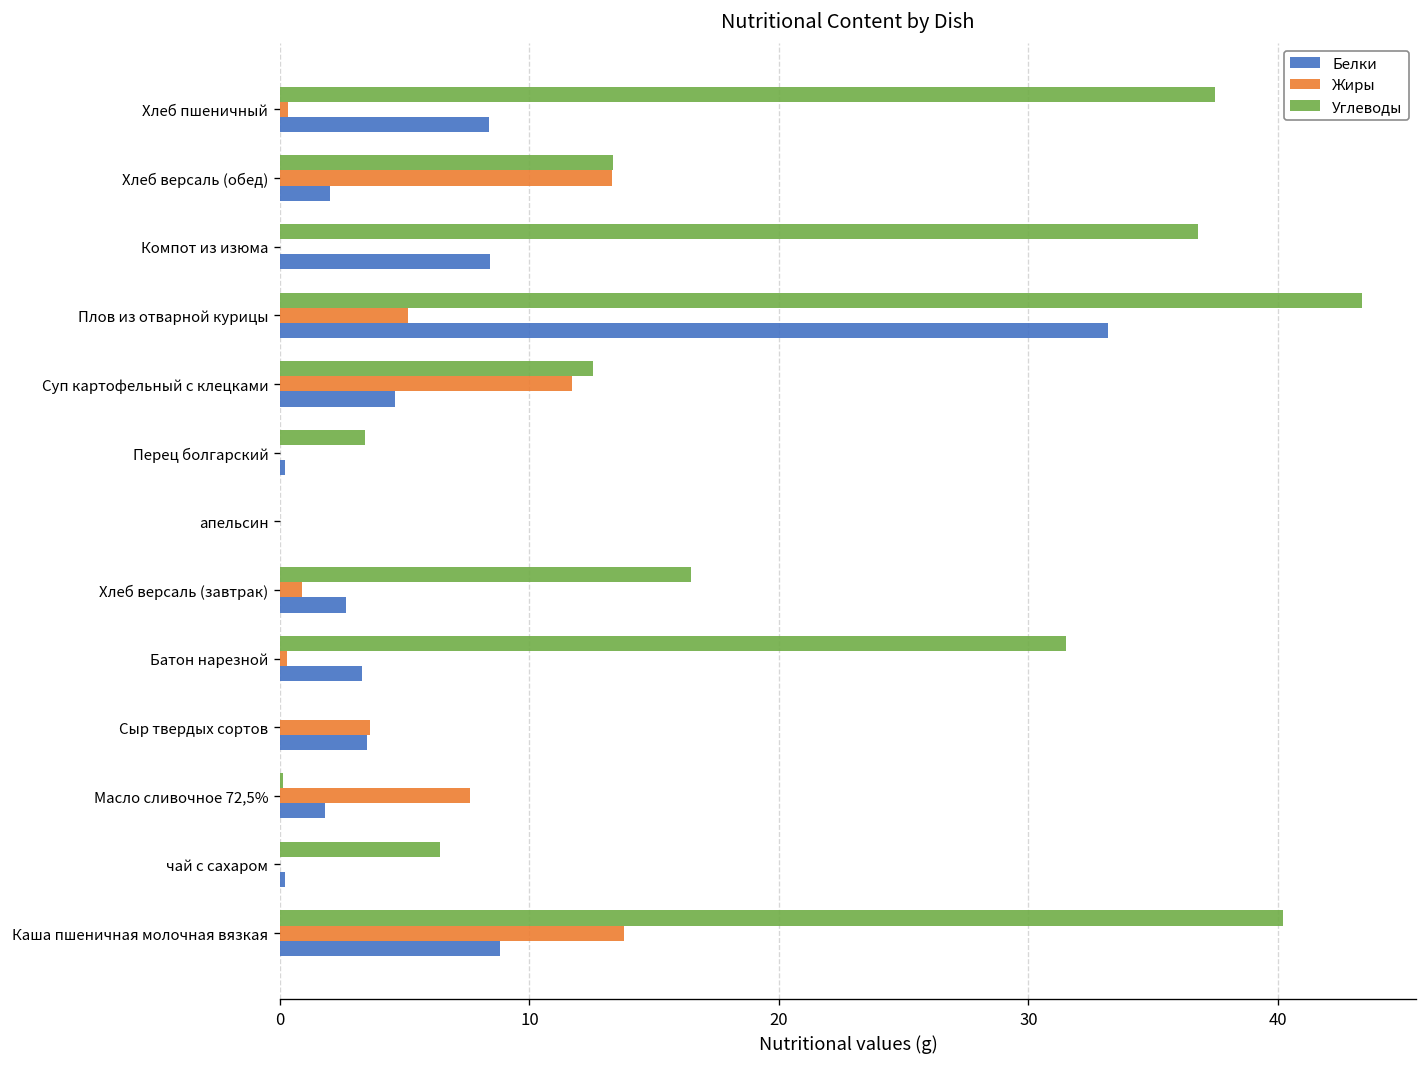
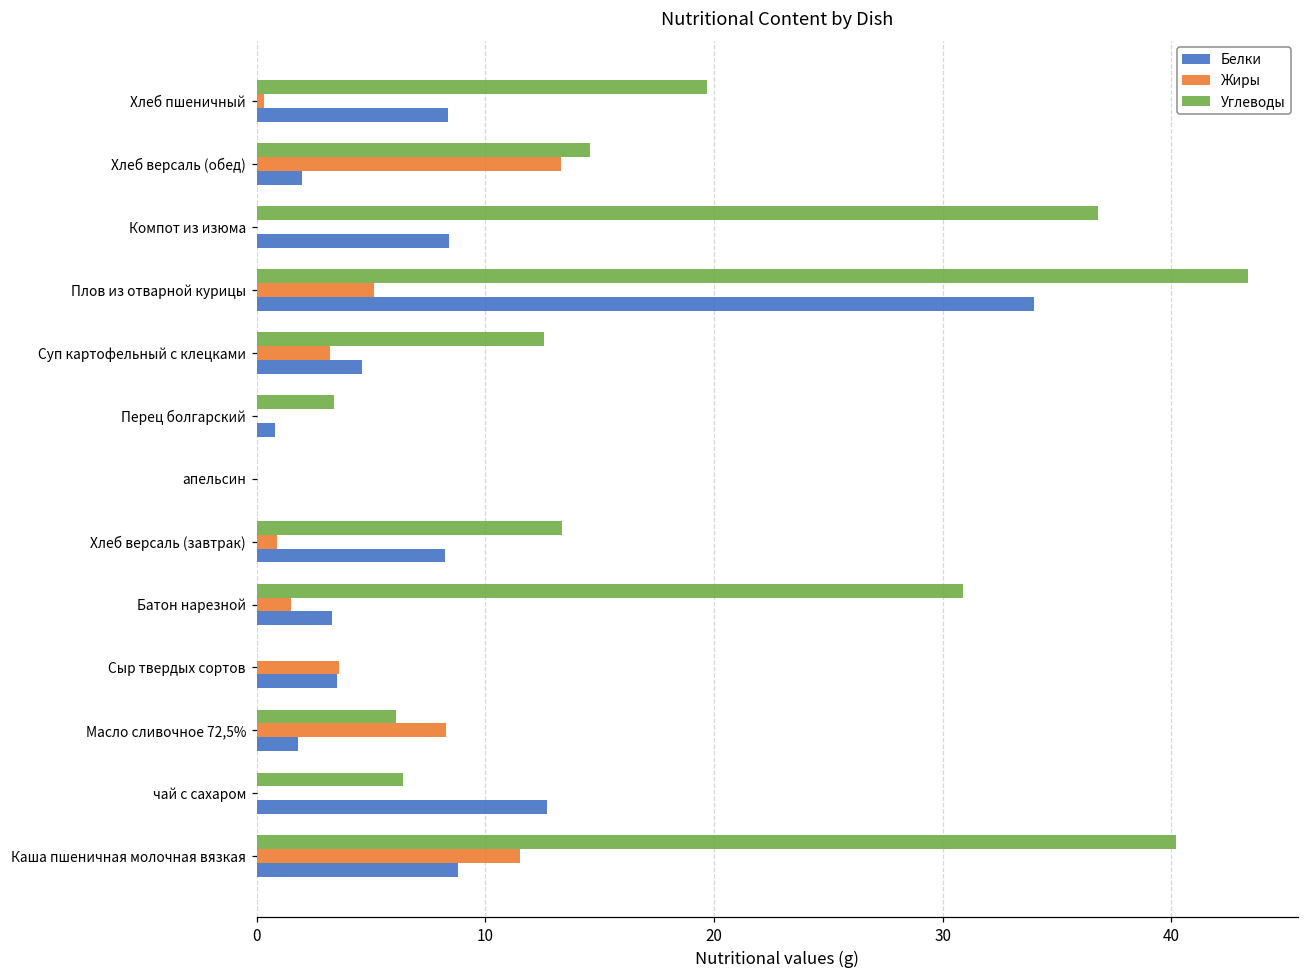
  {
    "Белки": {
      "Хлеб пшеничный": 8.4,
      "Хлеб версаль (обед)": 2.0,
      "Компот из изюма": 8.4,
-     "Плов из отварной курицы": 33.2,
+     "Плов из отварной курицы": 34.0,
      "Суп картофельный с клецками": 4.6,
-     "Перец болгарский": 0.2,
+     "Перец болгарский": 0.8,
      "апельсин": 0.0,
-     "Хлеб версаль (завтрак)": 2.6,
+     "Хлеб версаль (завтрак)": 8.2,
      "Батон нарезной": 3.3,
      "Сыр твердых сортов": 3.5,
      "Масло сливочное 72,5%": 1.8,
-     "чай с сахаром": 0.2,
+     "чай с сахаром": 12.7,
      "Каша пшеничная молочная вязкая": 8.8
    },
    "Жиры": {
      "Хлеб пшеничный": 0.3,
      "Хлеб версаль (обед)": 13.3,
      "Компот из изюма": 0.0,
      "Плов из отварной курицы": 5.1,
-     "Суп картофельный с клецками": 11.7,
+     "Суп картофельный с клецками": 3.2,
      "Перец болгарский": 0.0,
      "апельсин": 0.0,
      "Хлеб версаль (завтрак)": 0.9,
-     "Батон нарезной": 0.3,
+     "Батон нарезной": 1.5,
      "Сыр твердых сортов": 3.6,
-     "Масло сливочное 72,5%": 7.6,
+     "Масло сливочное 72,5%": 8.3,
      "чай с сахаром": 0.0,
-     "Каша пшеничная молочная вязкая": 13.8
+     "Каша пшеничная молочная вязкая": 11.5
    },
    "Углеводы": {
-     "Хлеб пшеничный": 37.5,
-     "Хлеб версаль (обед)": 13.4,
+     "Хлеб пшеничный": 19.7,
+     "Хлеб версаль (обед)": 14.6,
      "Компот из изюма": 36.8,
      "Плов из отварной курицы": 43.4,
      "Суп картофельный с клецками": 12.6,
      "Перец болгарский": 3.4,
      "апельсин": 0.0,
-     "Хлеб версаль (завтрак)": 16.5,
-     "Батон нарезной": 31.5,
+     "Хлеб версаль (завтрак)": 13.4,
+     "Батон нарезной": 30.9,
      "Сыр твердых сортов": 0.0,
-     "Масло сливочное 72,5%": 0.1,
+     "Масло сливочное 72,5%": 6.1,
      "чай с сахаром": 6.4,
      "Каша пшеничная молочная вязкая": 40.2
    }
  }
